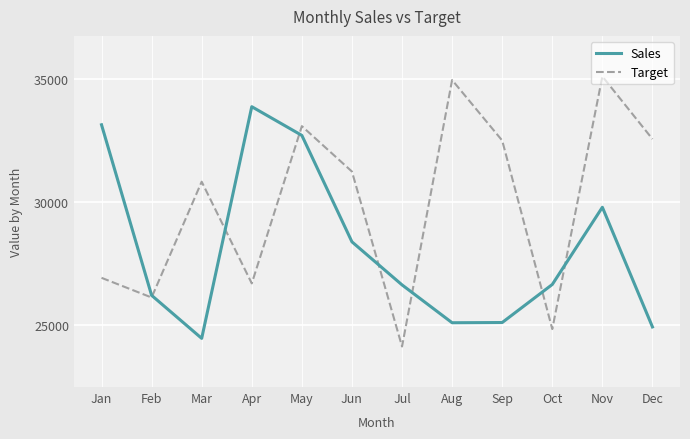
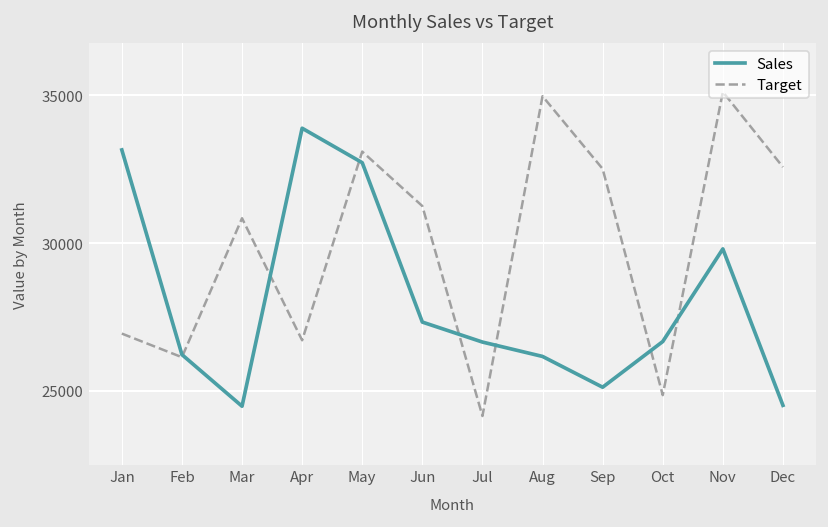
  {
    "Sales": {
      "Jan": 33200,
      "Mar": 24500,
      "Apr": 33900,
      "May": 32700,
-     "Jun": 28400,
+     "Jun": 27300,
      "Jul": 26600,
-     "Aug": 25100,
+     "Aug": 26200,
      "Sep": 25100,
      "Oct": 26700,
      "Nov": 29800,
-     "Dec": 24900
+     "Dec": 24500
    },
    "Target": {
      "Jan": 26900,
      "Mar": 30800,
      "Apr": 26700,
      "May": 33100,
      "Jun": 31300,
      "Jul": 24100,
      "Aug": 35000,
      "Sep": 32500,
      "Oct": 24900,
      "Dec": 32600
    }
  }
